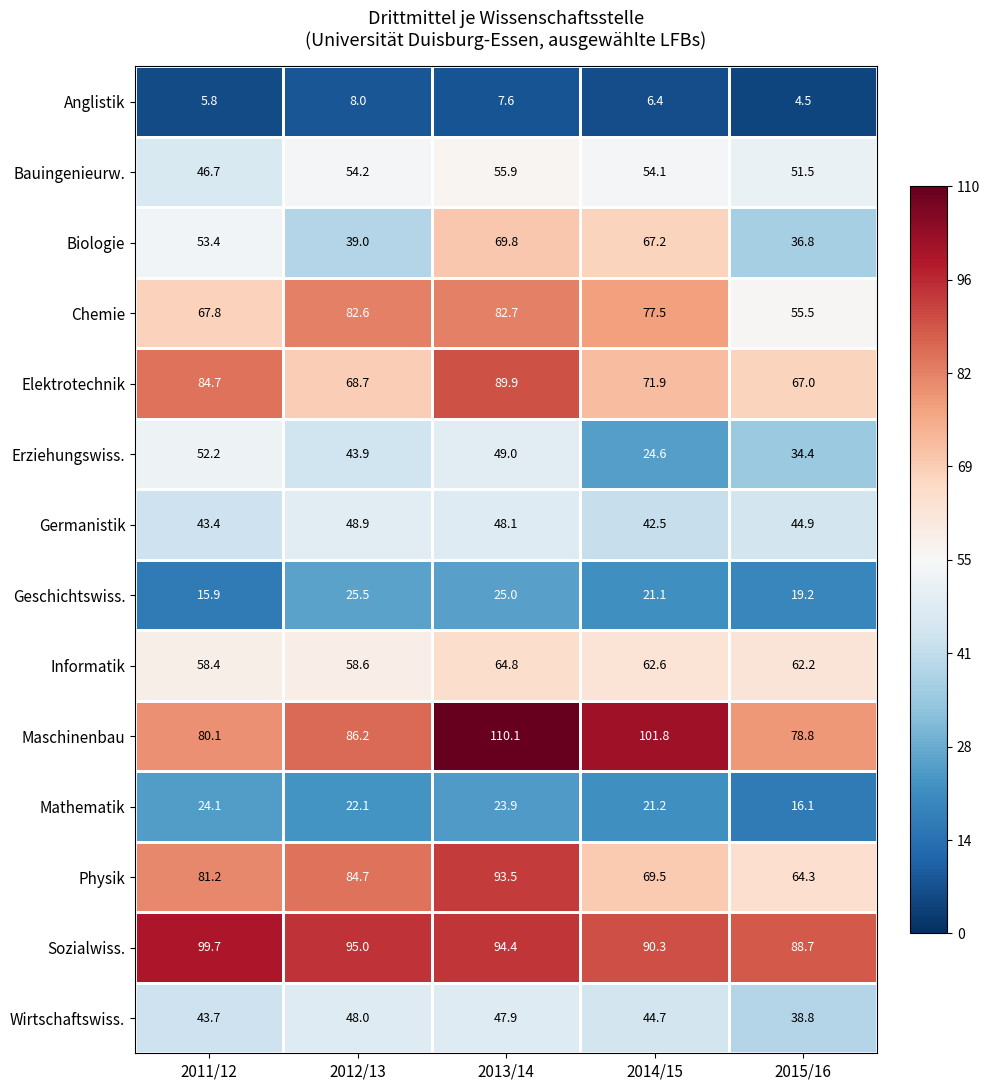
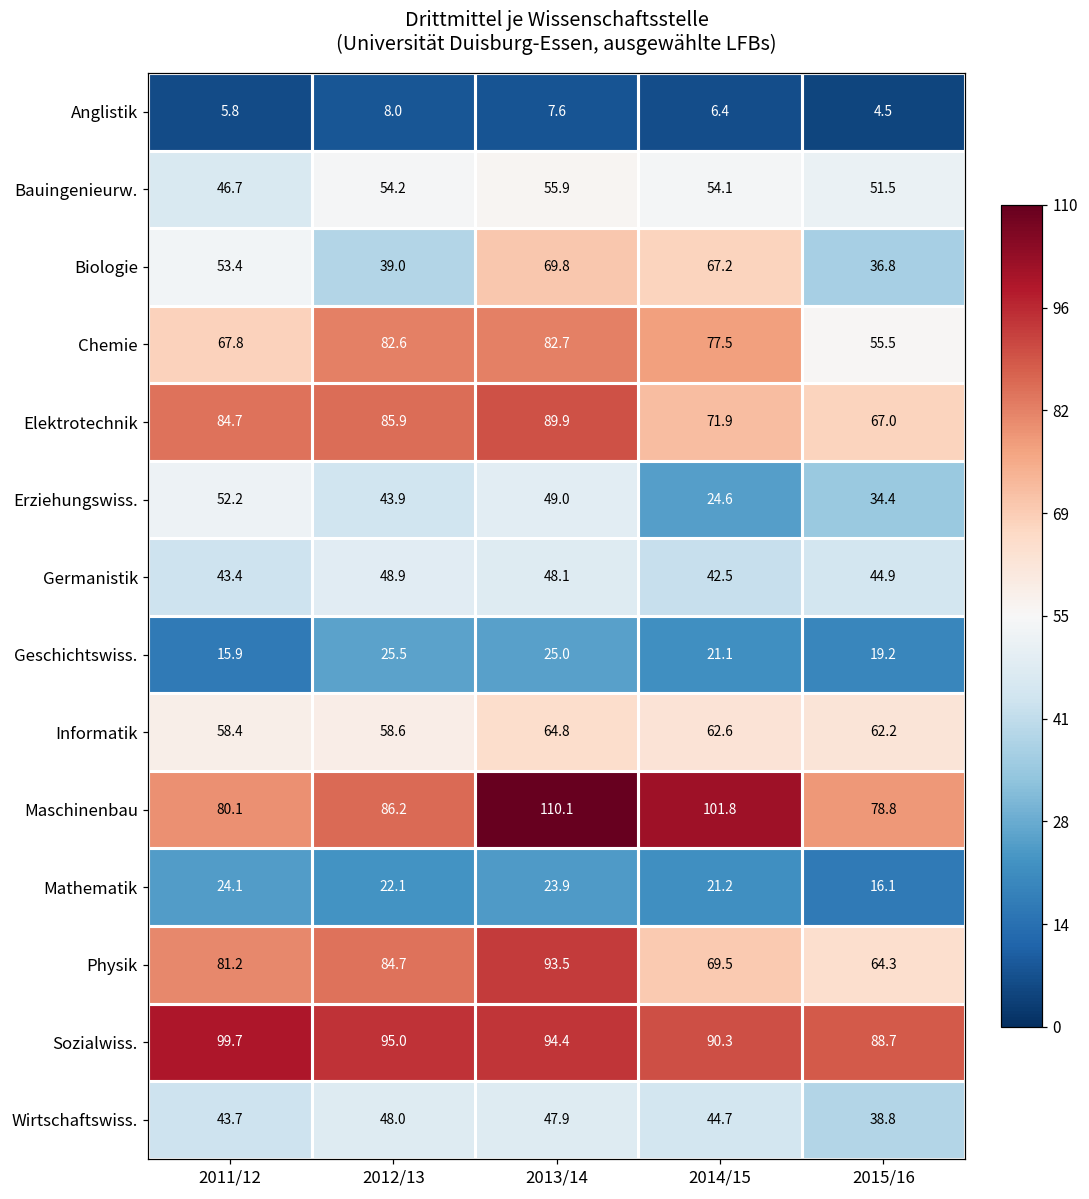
  {
    "Anglistik": {
      "2011/12": 5.8,
      "2012/13": 8.0,
      "2013/14": 7.6,
      "2014/15": 6.4,
      "2015/16": 4.5
    },
    "Bauingenieurw.": {
      "2011/12": 46.7,
      "2012/13": 54.2,
      "2013/14": 55.9,
      "2014/15": 54.1,
      "2015/16": 51.5
    },
    "Biologie": {
      "2011/12": 53.4,
      "2012/13": 39.0,
      "2013/14": 69.8,
      "2014/15": 67.2,
      "2015/16": 36.8
    },
    "Chemie": {
      "2011/12": 67.8,
      "2012/13": 82.6,
      "2013/14": 82.7,
      "2014/15": 77.5,
      "2015/16": 55.5
    },
    "Elektrotechnik": {
      "2011/12": 84.7,
-     "2012/13": 68.7,
+     "2012/13": 85.9,
      "2013/14": 89.9,
      "2014/15": 71.9,
      "2015/16": 67.0
    },
    "Erziehungswiss.": {
      "2011/12": 52.2,
      "2012/13": 43.9,
      "2013/14": 49.0,
      "2014/15": 24.6,
      "2015/16": 34.4
    },
    "Germanistik": {
      "2011/12": 43.4,
      "2012/13": 48.9,
      "2013/14": 48.1,
      "2014/15": 42.5,
      "2015/16": 44.9
    },
    "Geschichtswiss.": {
      "2011/12": 15.9,
      "2012/13": 25.5,
      "2013/14": 25.0,
      "2014/15": 21.1,
      "2015/16": 19.2
    },
    "Informatik": {
      "2011/12": 58.4,
      "2012/13": 58.6,
      "2013/14": 64.8,
      "2014/15": 62.6,
      "2015/16": 62.2
    },
    "Maschinenbau": {
      "2011/12": 80.1,
      "2012/13": 86.2,
      "2013/14": 110.1,
      "2014/15": 101.8,
      "2015/16": 78.8
    },
    "Mathematik": {
      "2011/12": 24.1,
      "2012/13": 22.1,
      "2013/14": 23.9,
      "2014/15": 21.2,
      "2015/16": 16.1
    },
    "Physik": {
      "2011/12": 81.2,
      "2012/13": 84.7,
      "2013/14": 93.5,
      "2014/15": 69.5,
      "2015/16": 64.3
    },
    "Sozialwiss.": {
      "2011/12": 99.7,
      "2012/13": 95.0,
      "2013/14": 94.4,
      "2014/15": 90.3,
      "2015/16": 88.7
    },
    "Wirtschaftswiss.": {
      "2011/12": 43.7,
      "2012/13": 48.0,
      "2013/14": 47.9,
      "2014/15": 44.7,
      "2015/16": 38.8
    }
  }
